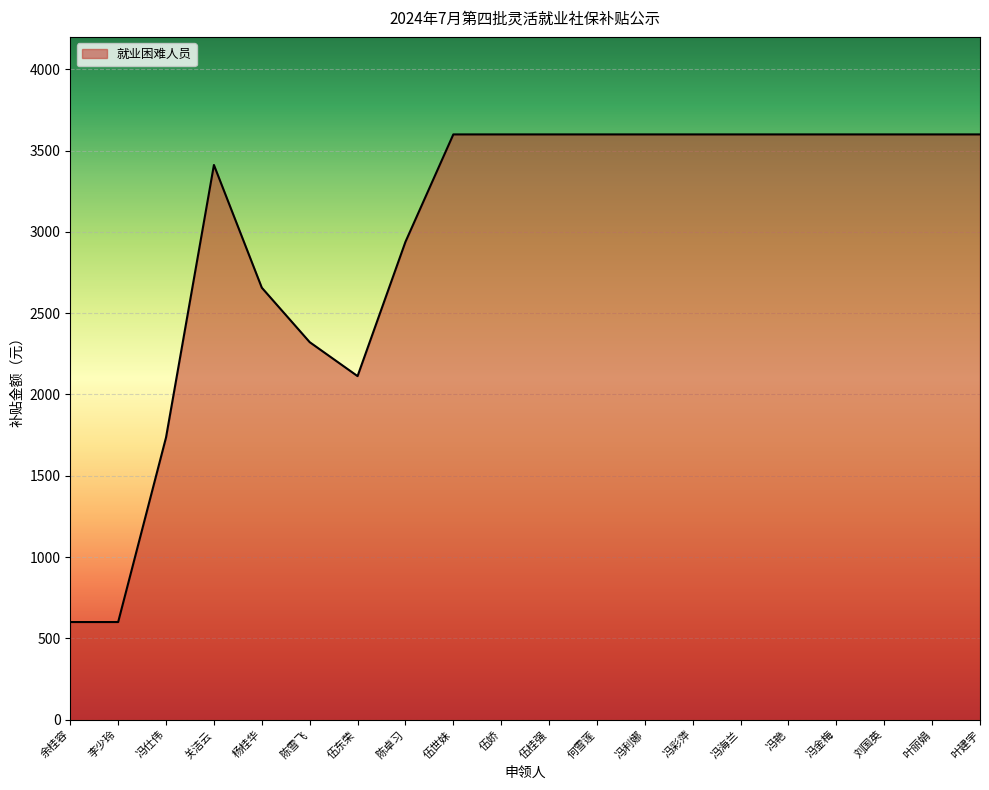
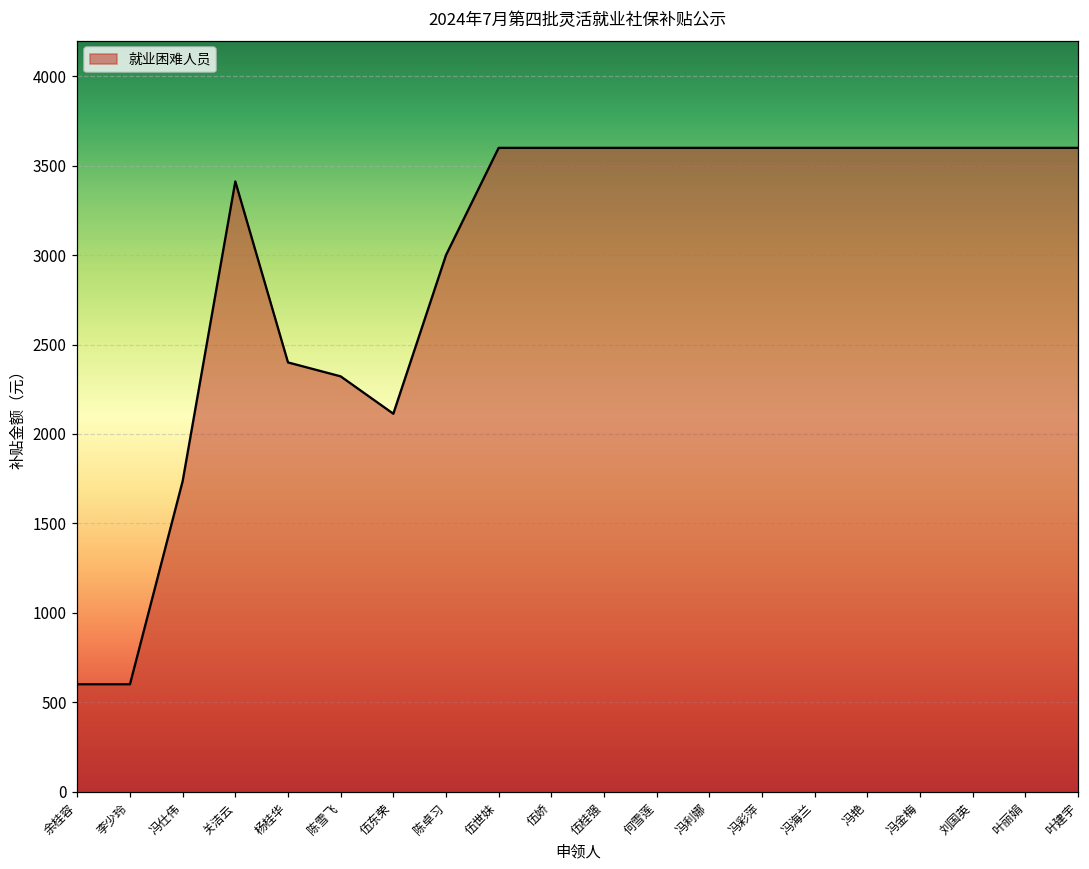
  {
    "余桂容": 600,
    "李少玲": 600,
    "冯仕伟": 1740,
    "关洁云": 3410,
-   "杨桂华": 2660,
+   "杨桂华": 2400,
    "陈雪飞": 2320,
    "伍东荣": 2110,
-   "陈卓习": 2940,
+   "陈卓习": 3000,
    "伍世妹": 3600,
    "伍娇": 3600,
    "伍桂强": 3600,
    "何雪莲": 3600,
    "冯利娜": 3600,
    "冯彩萍": 3600,
    "冯海兰": 3600,
    "冯艳": 3600,
    "冯金梅": 3600,
    "刘国英": 3600,
    "叶丽娟": 3600,
    "叶建宇": 3600
  }
